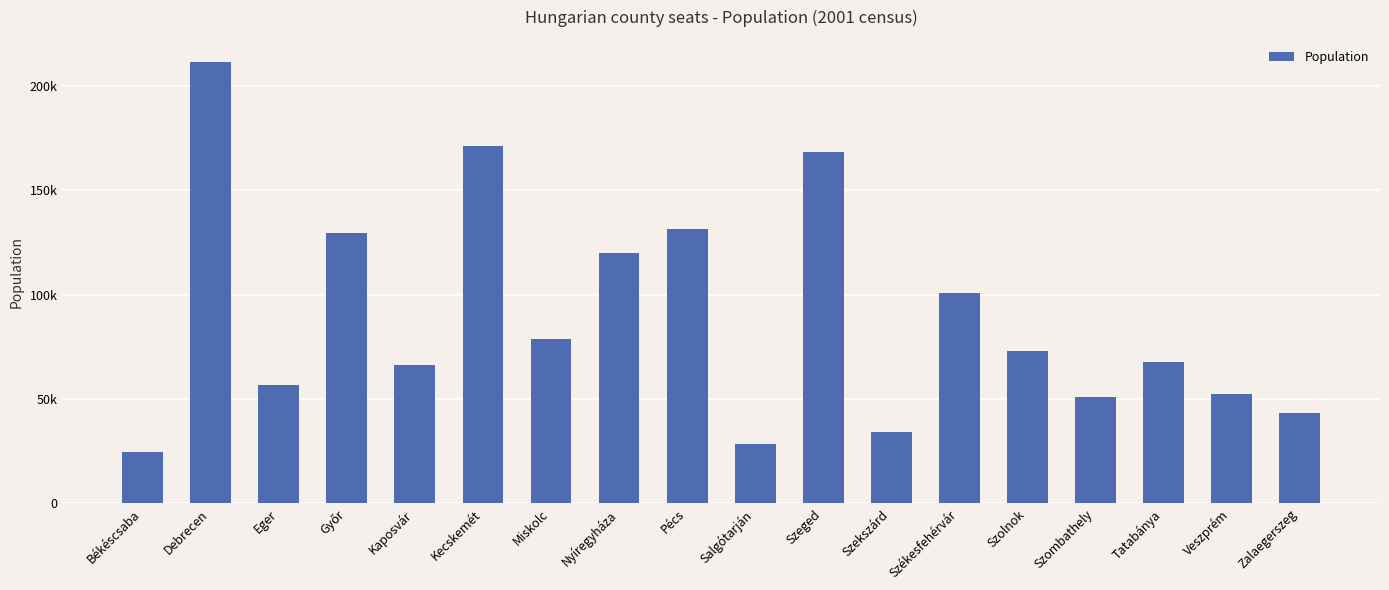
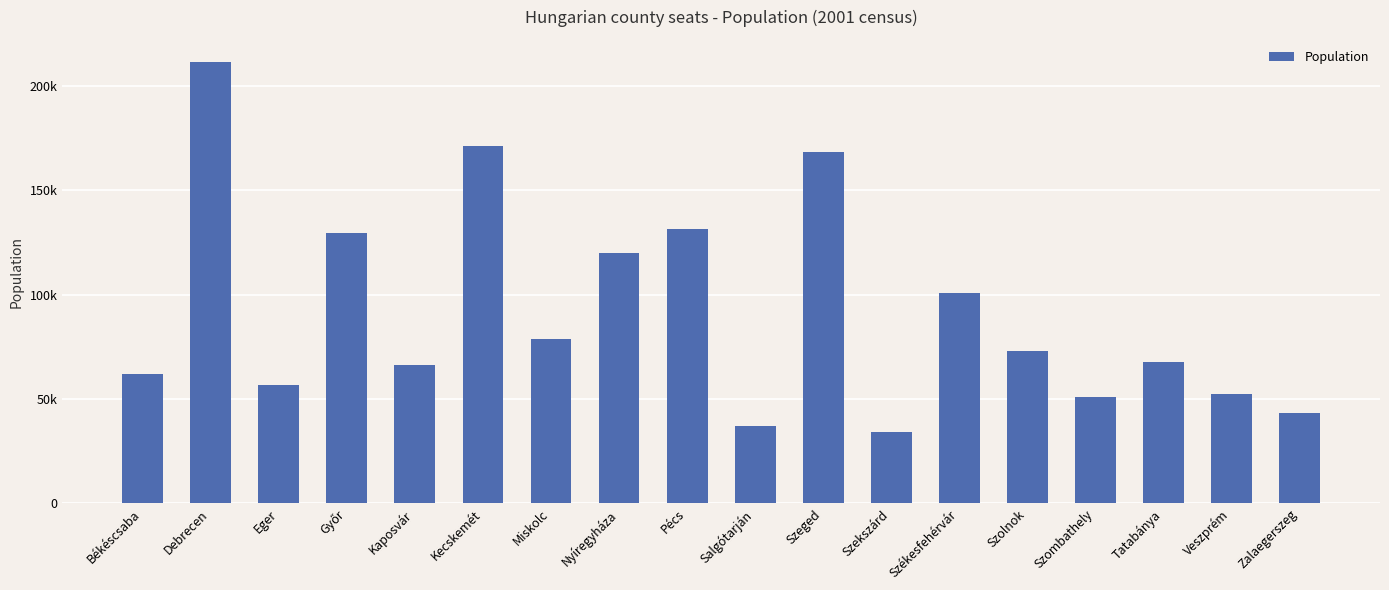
  {
-   "Békéscsaba": 25000,
+   "Békéscsaba": 62000,
    "Debrecen": 211000,
    "Eger": 57000,
    "Győr": 130000,
    "Kaposvár": 66000,
    "Kecskemét": 171000,
    "Miskolc": 79000,
    "Nyíregyháza": 120000,
    "Pécs": 131000,
-   "Salgótarján": 29000,
+   "Salgótarján": 37000,
    "Szeged": 168000,
    "Szekszárd": 34000,
    "Székesfehérvár": 101000,
    "Szolnok": 73000,
    "Szombathely": 51000,
    "Tatabánya": 68000,
    "Veszprém": 52000,
    "Zalaegerszeg": 43000
  }
